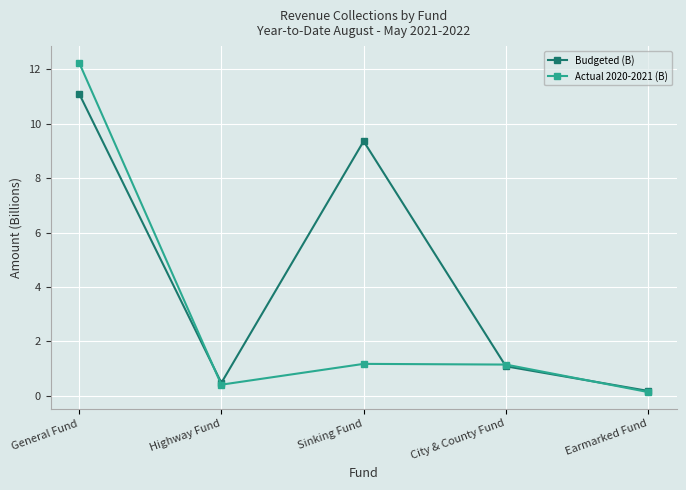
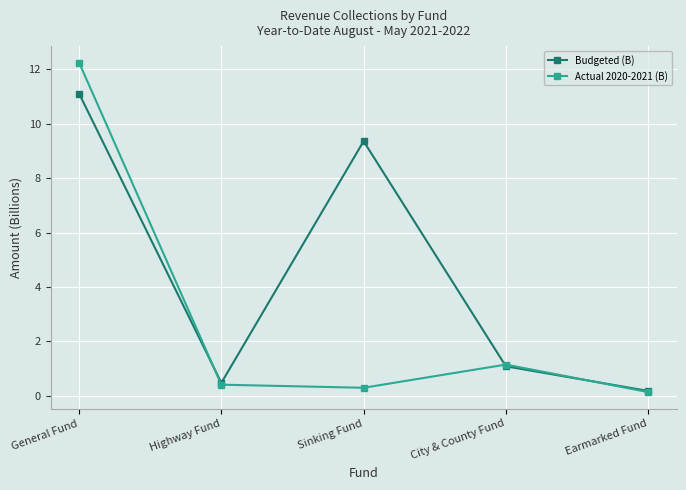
  {
    "Budgeted (B)": {
      "General Fund": 11.1,
      "Sinking Fund": 9.4
    },
    "Actual 2020-2021 (B)": {
      "General Fund": 12.2,
-     "Sinking Fund": 1.2
+     "Sinking Fund": 0.3
    }
  }
